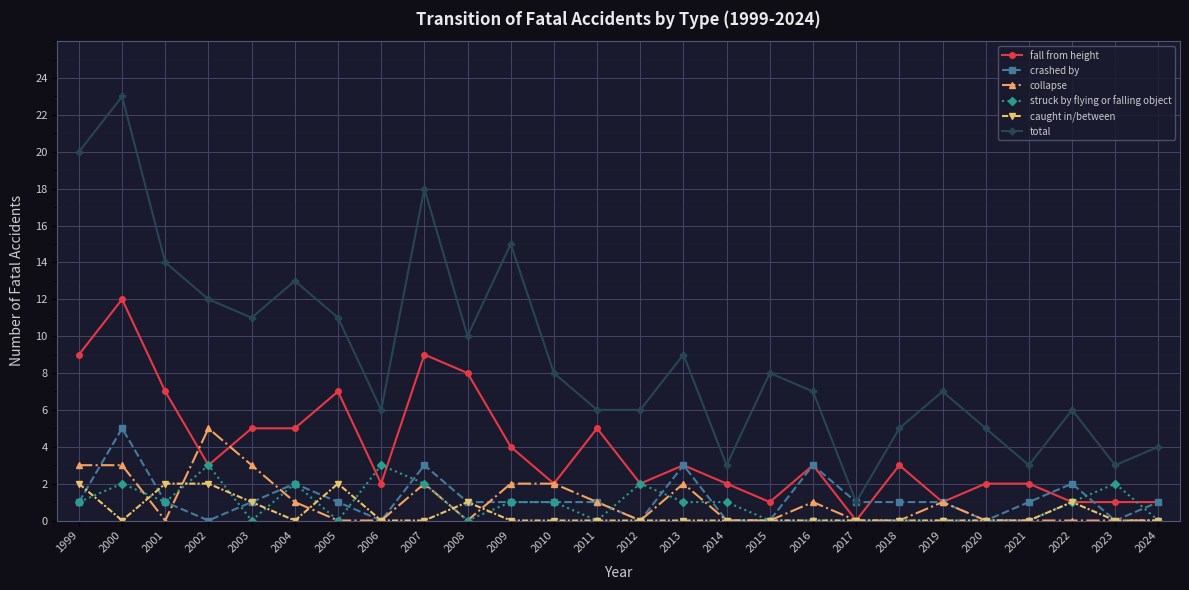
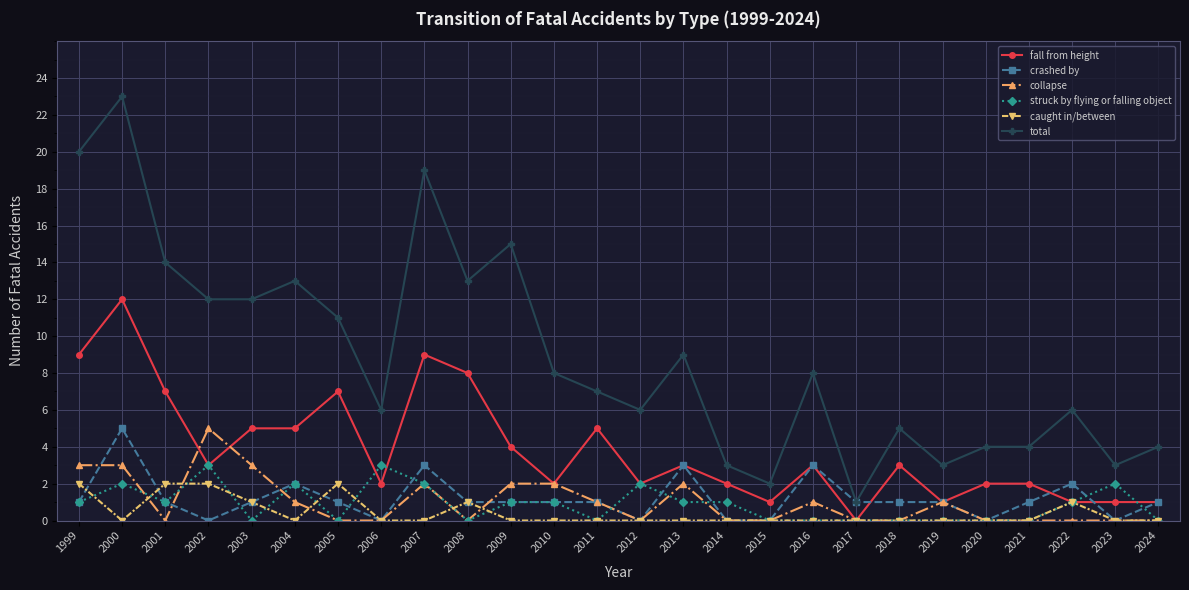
  {
    "fall from height": {
      "1999": 9,
      "2000": 12,
      "2001": 7,
      "2003": 5,
      "2004": 5,
      "2005": 7,
      "2006": 2,
      "2007": 9,
      "2008": 8,
      "2009": 4,
      "2011": 5,
      "2014": 2,
      "2015": 1,
      "2018": 3,
      "2020": 2,
      "2021": 2,
      "2023": 1
    },
    "total": {
      "1999": 20,
      "2000": 23,
      "2001": 14,
      "2002": 12,
-     "2003": 11,
+     "2003": 12,
      "2004": 13,
      "2005": 11,
      "2006": 6,
-     "2007": 18,
-     "2008": 10,
+     "2007": 19,
+     "2008": 13,
      "2009": 15,
      "2010": 8,
-     "2011": 6,
+     "2011": 7,
      "2012": 6,
      "2013": 9,
      "2014": 3,
-     "2015": 8,
-     "2016": 7,
+     "2015": 2,
+     "2016": 8,
      "2018": 5,
-     "2019": 7,
-     "2020": 5,
-     "2021": 3,
+     "2019": 3,
+     "2020": 4,
+     "2021": 4,
      "2022": 6,
      "2023": 3,
      "2024": 4
    }
  }
